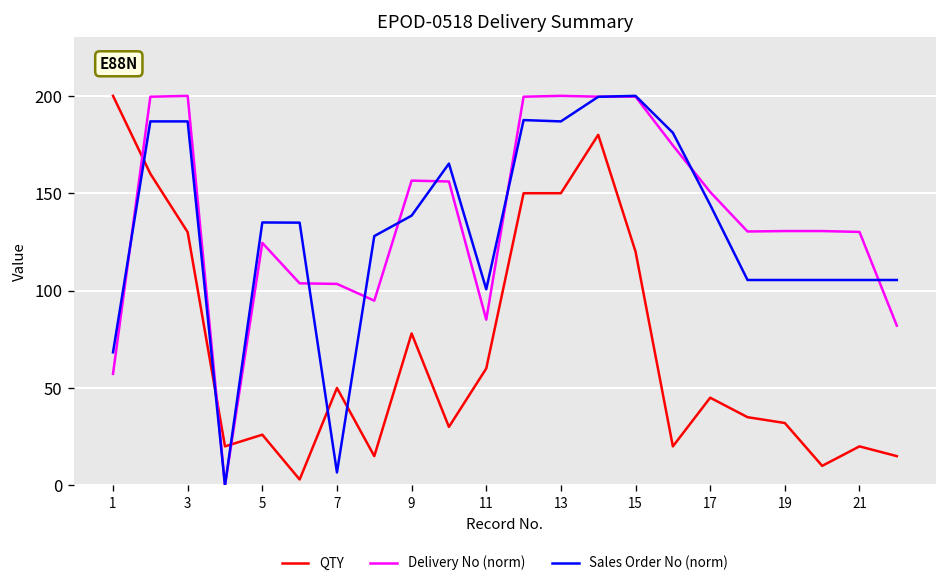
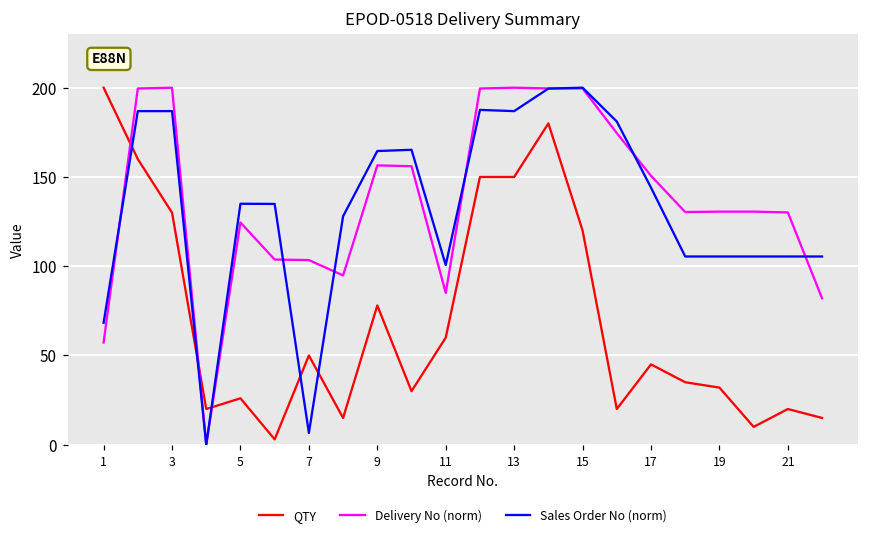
  {
    "QTY": {
      "1": 200,
      "3": 130,
      "5": 26,
      "7": 50,
      "9": 78,
      "11": 60,
      "13": 150,
      "15": 120,
      "17": 45,
      "19": 32,
      "21": 20
    },
    "Delivery No (norm)": {
      "1": 57,
      "3": 200,
      "5": 124,
      "7": 103,
      "9": 156,
      "11": 85,
      "13": 200,
      "17": 151,
      "19": 131,
      "21": 130
    },
    "Sales Order No (norm)": {
      "1": 68,
      "3": 187,
      "5": 135,
      "7": 7,
-     "9": 138,
+     "9": 165,
      "11": 101,
      "13": 187,
      "17": 144,
      "19": 105,
      "21": 105
    }
  }
